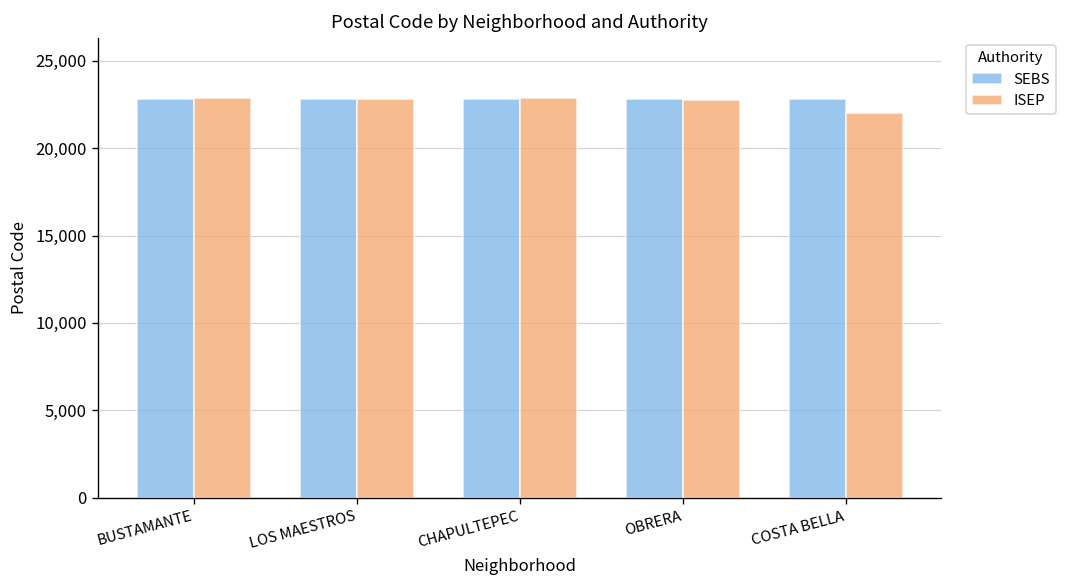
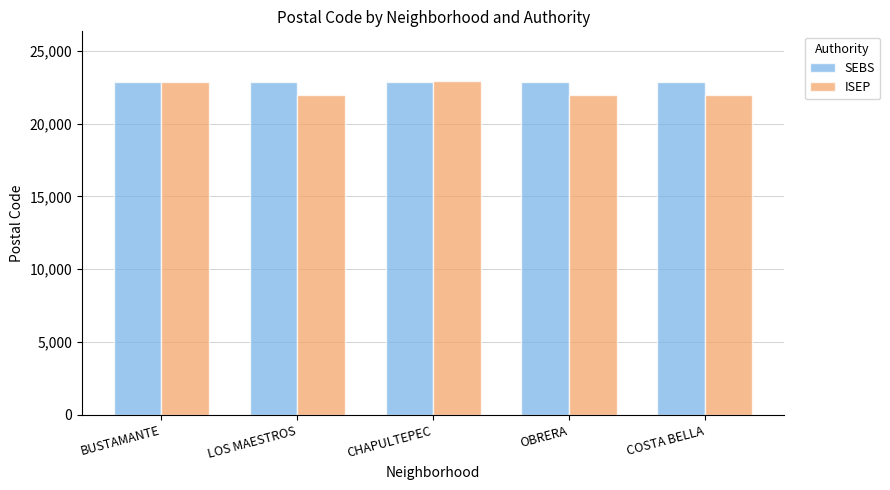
  {
    "SEBS": {
      "BUSTAMANTE": "22,800",
      "LOS MAESTROS": "22,800",
      "CHAPULTEPEC": "22,800",
      "OBRERA": "22,800",
      "COSTA BELLA": "22,800"
    },
    "ISEP": {
      "BUSTAMANTE": "22,900",
-     "LOS MAESTROS": "22,800",
+     "LOS MAESTROS": "22,000",
      "CHAPULTEPEC": "22,900",
-     "OBRERA": "22,800",
+     "OBRERA": "22,000",
      "COSTA BELLA": "22,000"
    }
  }
